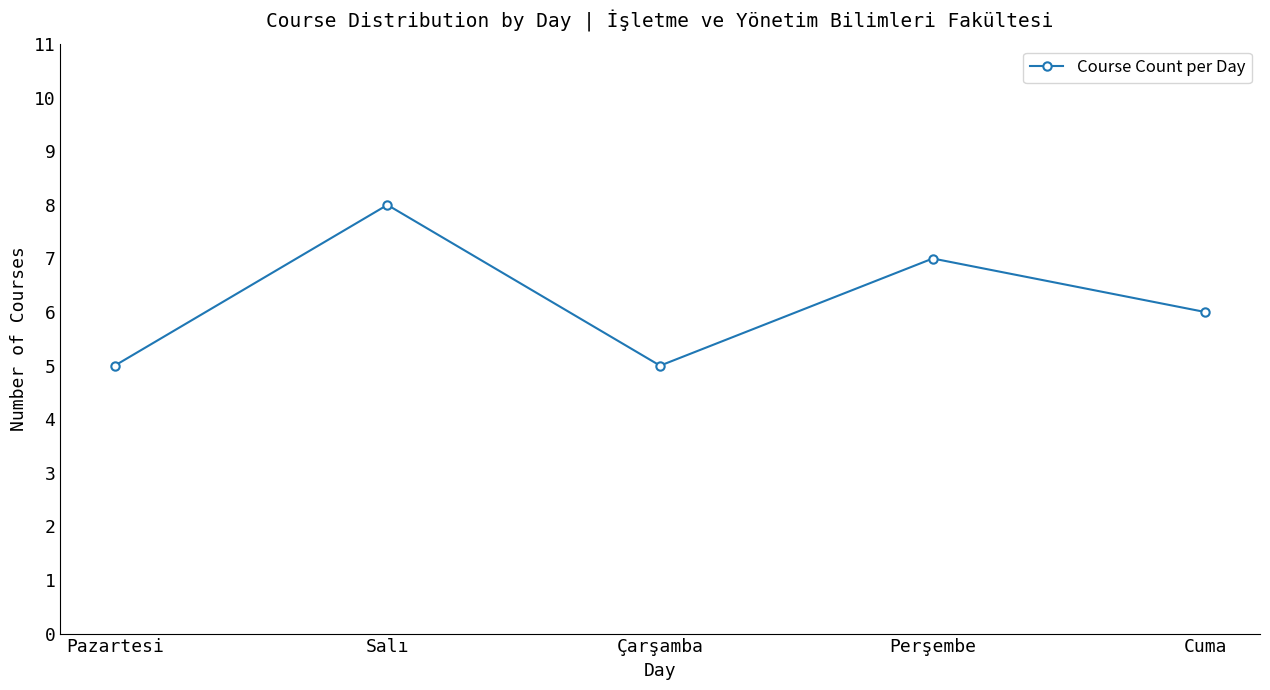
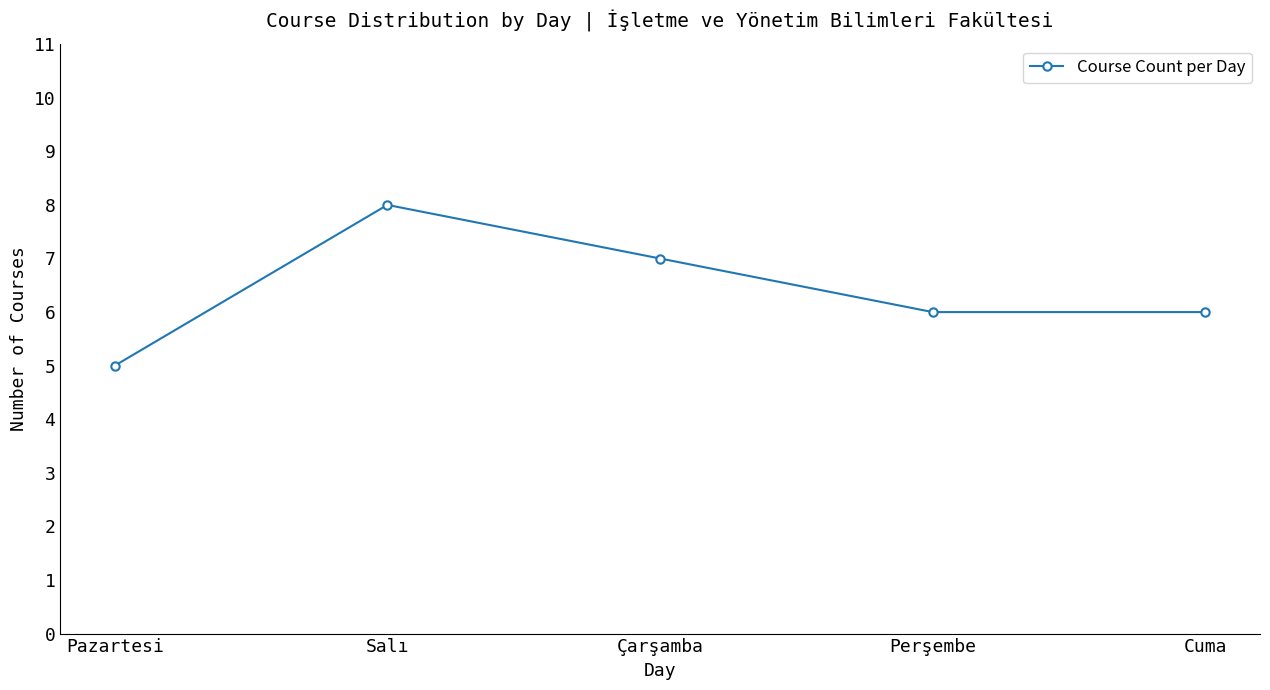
  {
    "Pazartesi": 5,
    "Salı": 8,
-   "Çarşamba": 5,
-   "Perşembe": 7,
+   "Çarşamba": 7,
+   "Perşembe": 6,
    "Cuma": 6
  }
